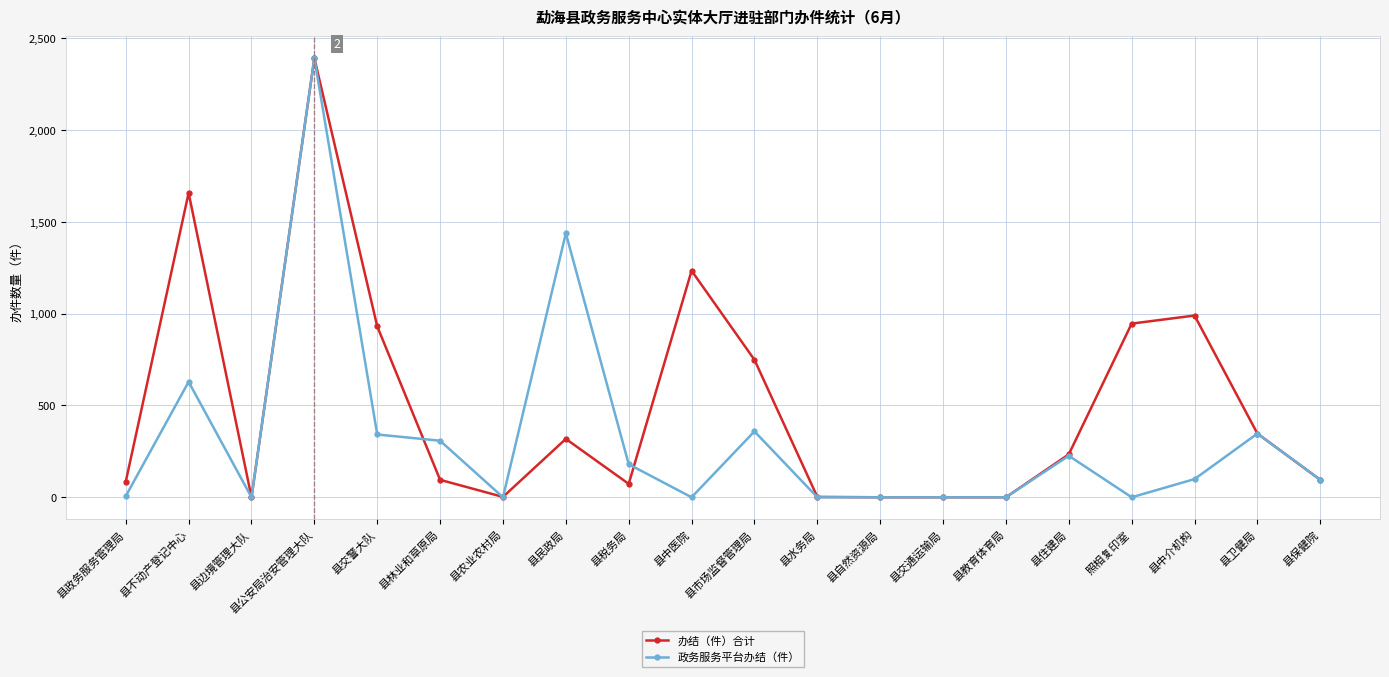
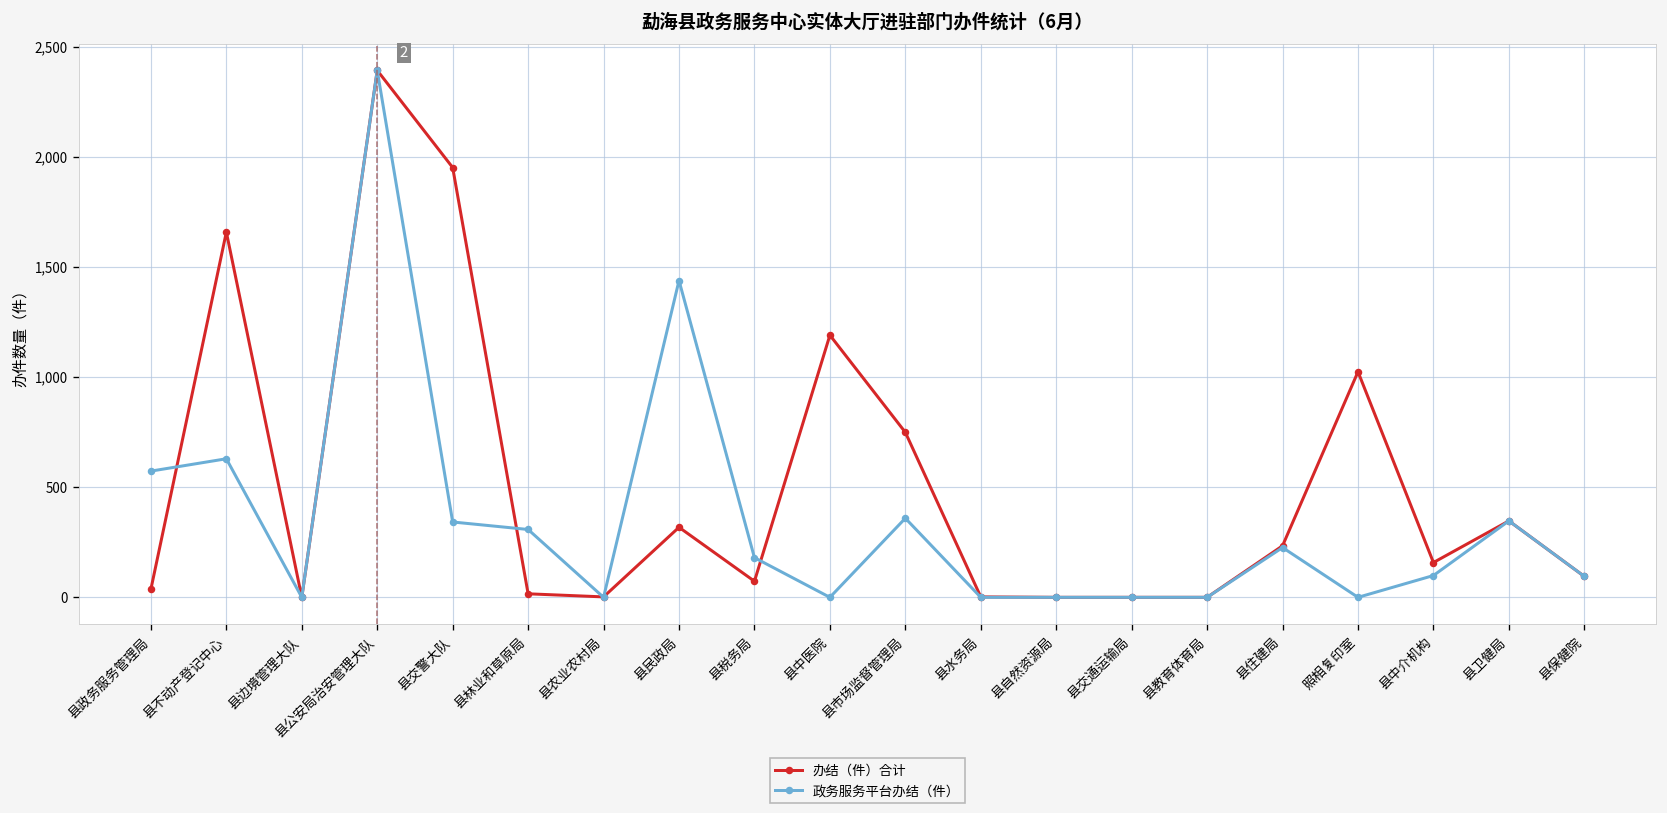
  {
    "办结（件）合计": {
-     "县政务服务管理局": "90",
+     "县政务服务管理局": "40",
      "县不动产登记中心": "1,660",
-     "县交警大队": "930",
-     "县林业和草原局": "100",
+     "县交警大队": "1,950",
+     "县林业和草原局": "20",
      "县民政局": "320",
      "县税务局": "70",
-     "县中医院": "1,230",
+     "县中医院": "1,190",
      "县市场监督管理局": "750",
-     "照相复印室": "950",
-     "县中介机构": "990"
+     "照相复印室": "1,020",
+     "县中介机构": "160"
    },
    "政务服务平台办结（件）": {
-     "县政务服务管理局": "10",
+     "县政务服务管理局": "570",
      "县不动产登记中心": "630",
      "县交警大队": "340",
      "县林业和草原局": "310",
      "县民政局": "1,440",
      "县税务局": "180",
      "县中医院": "0",
      "县市场监督管理局": "360",
      "照相复印室": "0",
      "县中介机构": "100"
    }
  }
